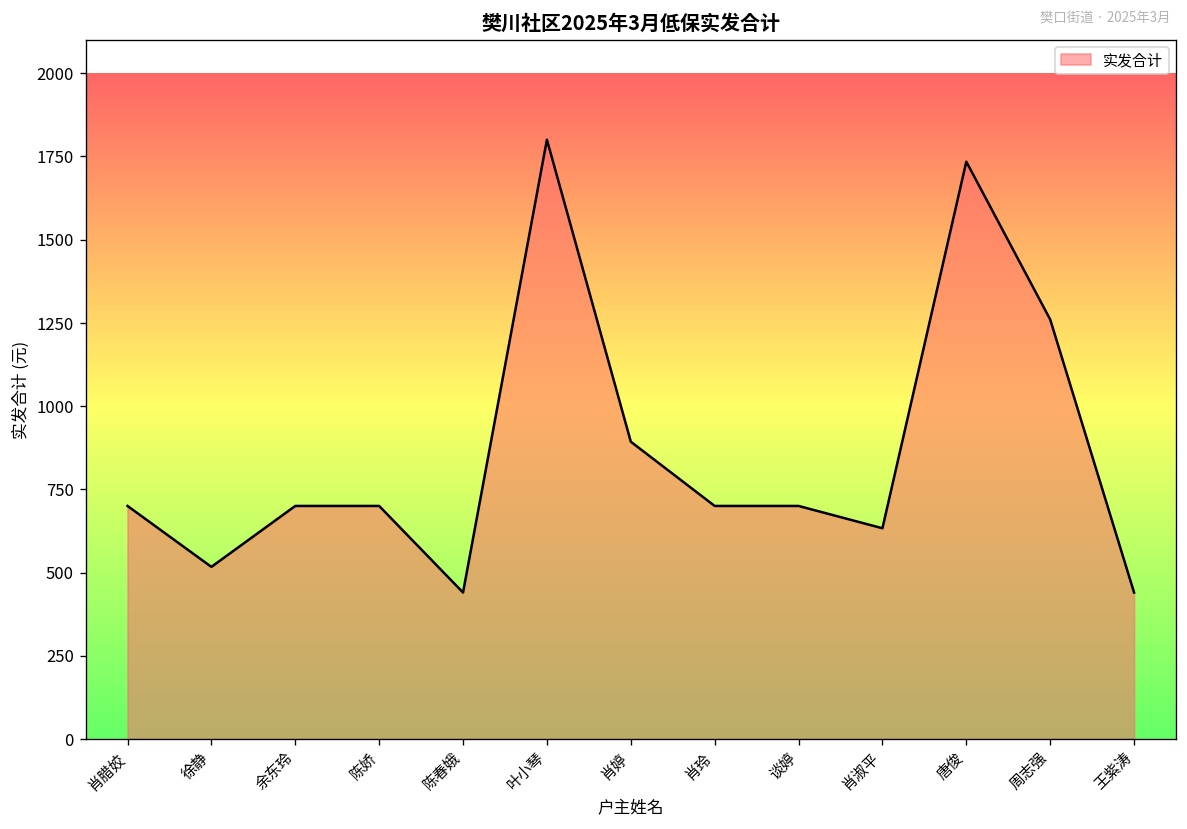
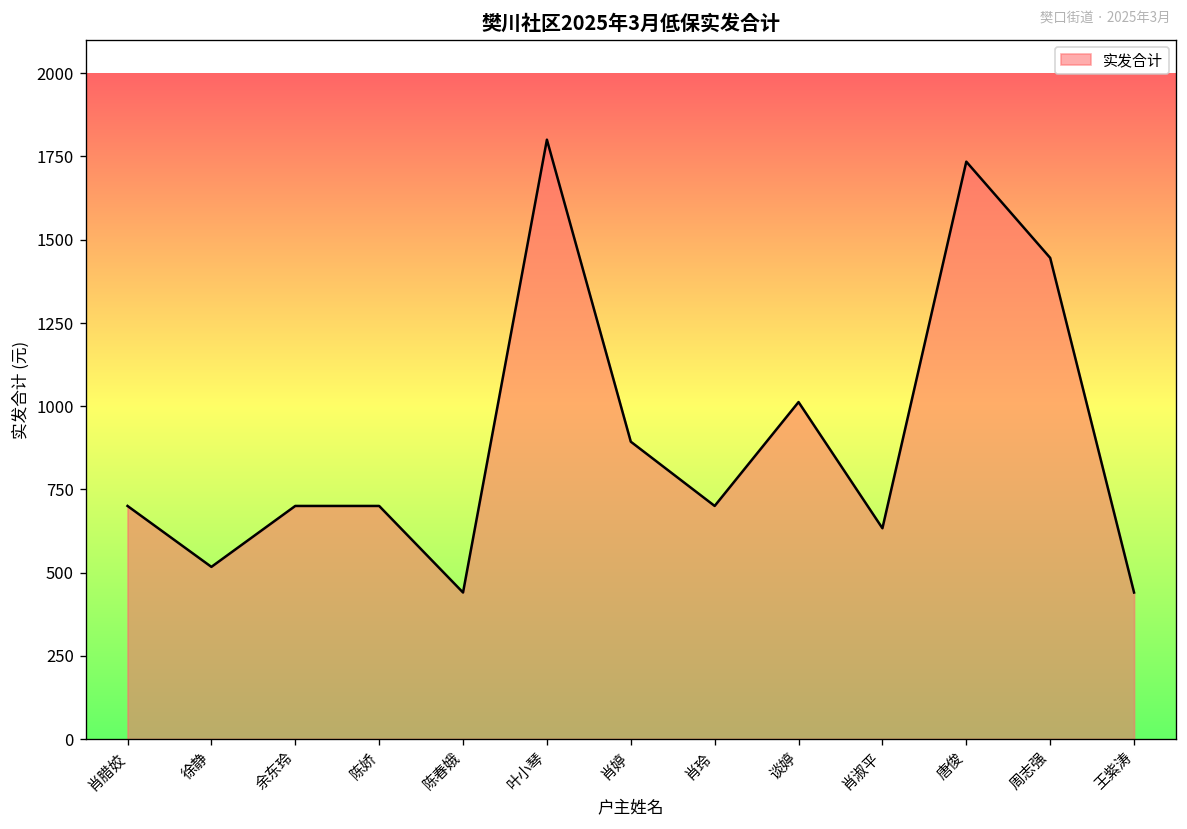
  {
    "肖腊姣": 700,
    "徐静": 520,
    "余东玲": 700,
    "陈娇": 700,
    "陈春娥": 440,
    "叶小琴": 1800,
    "肖婷": 890,
    "肖玲": 700,
-   "谈婷": 700,
+   "谈婷": 1010,
    "肖淑平": 630,
    "唐俊": 1730,
-   "周志强": 1260,
+   "周志强": 1450,
    "王紫涛": 440
  }
